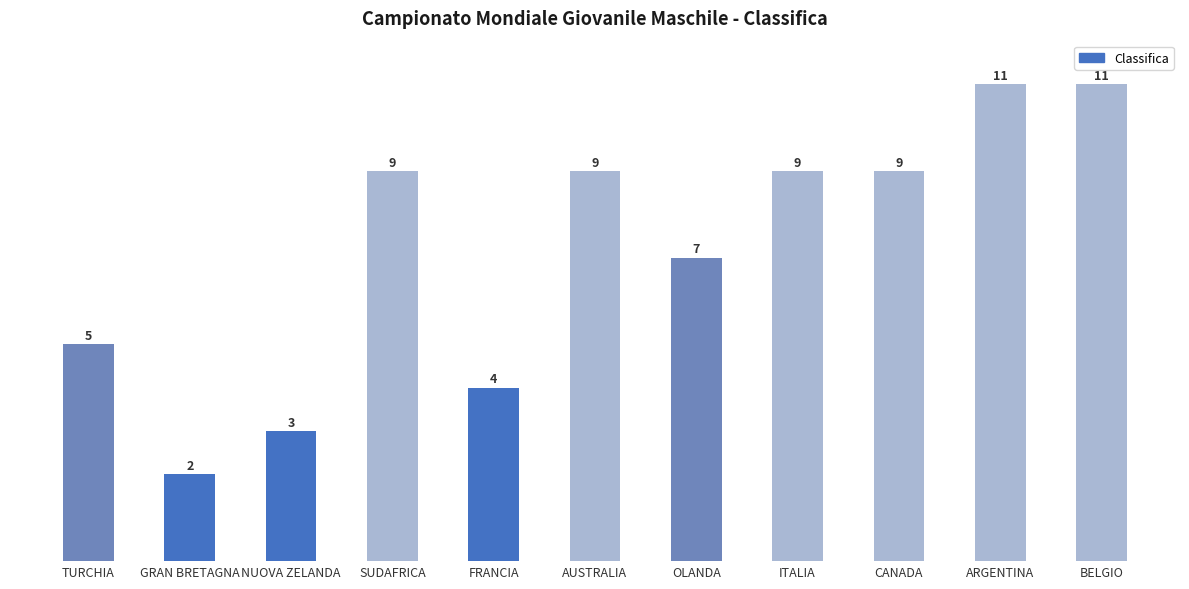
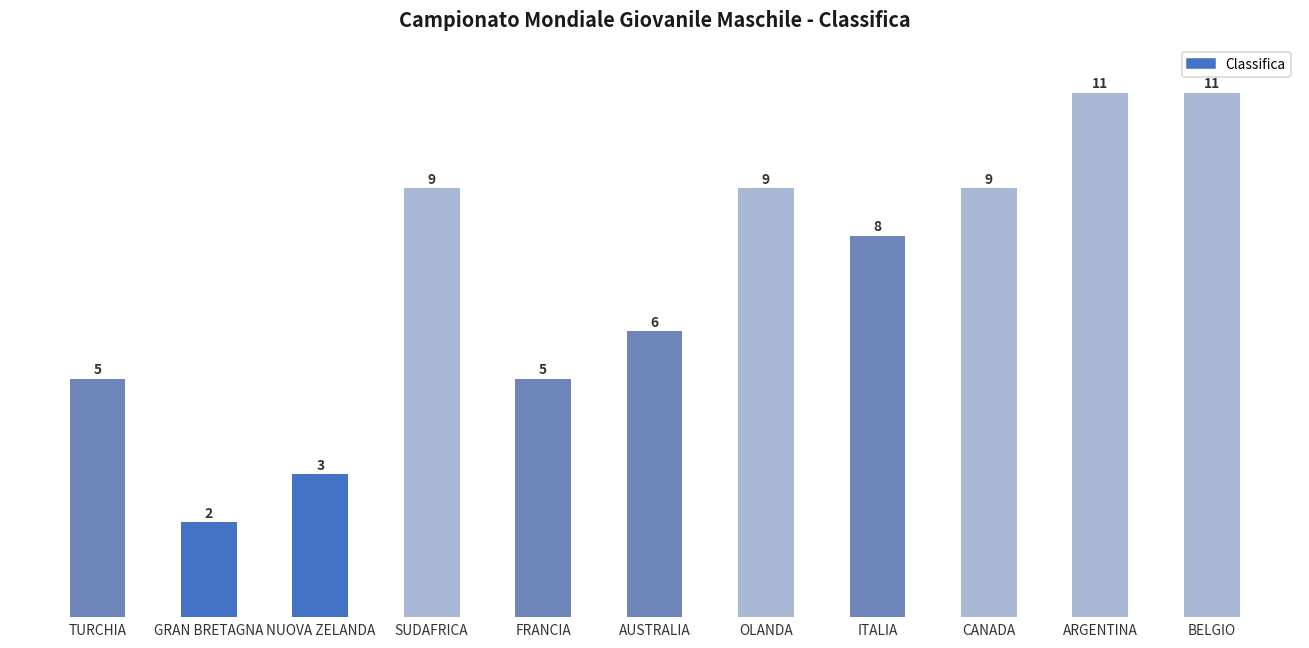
  {
    "TURCHIA": 5,
    "GRAN BRETAGNA": 2,
    "NUOVA ZELANDA": 3,
    "SUDAFRICA": 9,
-   "FRANCIA": 4,
-   "AUSTRALIA": 9,
-   "OLANDA": 7,
-   "ITALIA": 9,
+   "FRANCIA": 5,
+   "AUSTRALIA": 6,
+   "OLANDA": 9,
+   "ITALIA": 8,
    "CANADA": 9,
    "ARGENTINA": 11
  }
